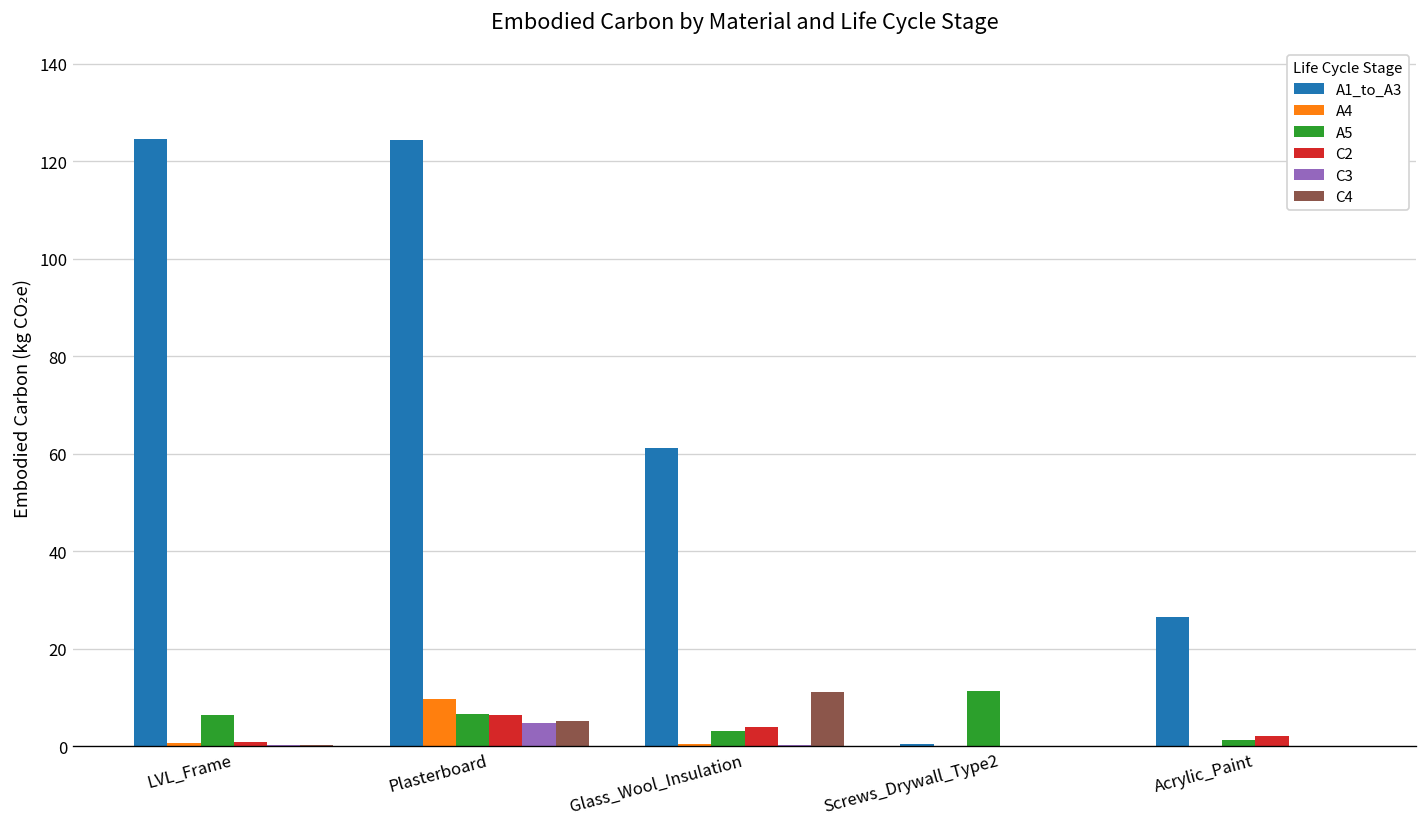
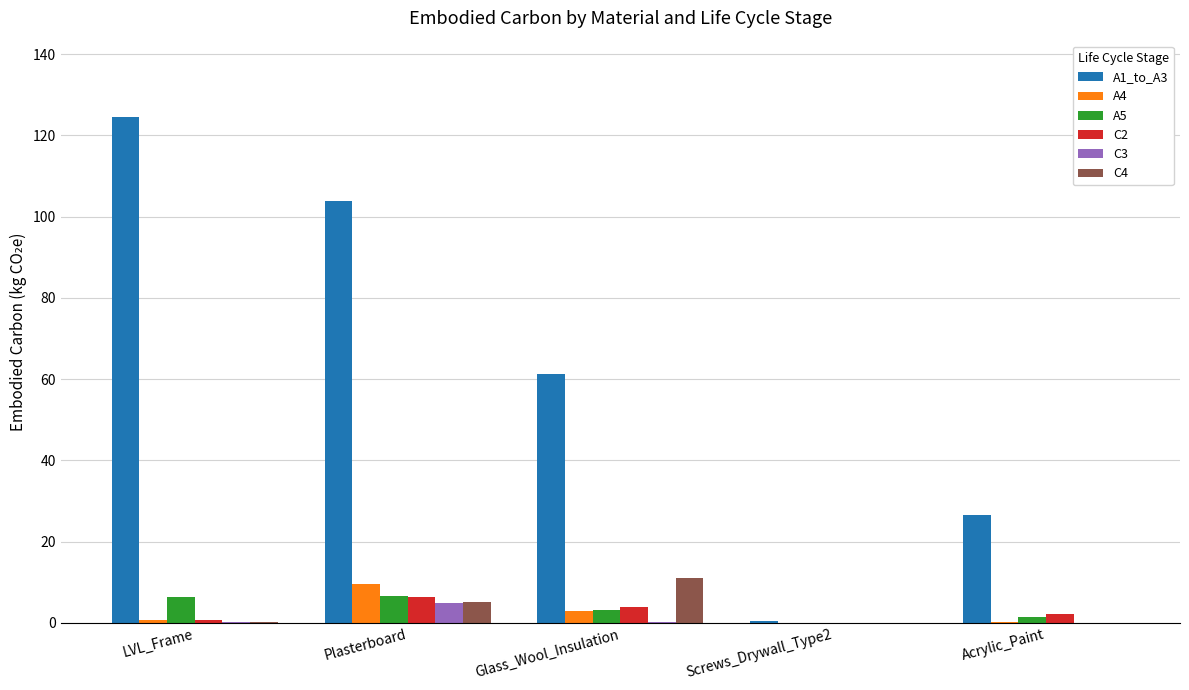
  {
    "A1_to_A3": {
      "LVL_Frame": 125,
-     "Plasterboard": 124,
+     "Plasterboard": 104,
      "Glass_Wool_Insulation": 61,
      "Acrylic_Paint": 27
    },
    "A4": {
      "Plasterboard": 10,
-     "Glass_Wool_Insulation": 1
+     "Glass_Wool_Insulation": 3
    },
    "A5": {
      "LVL_Frame": 6,
      "Plasterboard": 7,
      "Glass_Wool_Insulation": 3,
-     "Screws_Drywall_Type2": 11,
+     "Screws_Drywall_Type2": 0,
      "Acrylic_Paint": 1
    },
    "C2": {
      "LVL_Frame": 1,
      "Plasterboard": 6,
      "Glass_Wool_Insulation": 4,
      "Acrylic_Paint": 2
    },
    "C3": {
      "Plasterboard": 5
    },
    "C4": {
      "Plasterboard": 5,
      "Glass_Wool_Insulation": 11,
      "Screws_Drywall_Type2": 0
    }
  }
